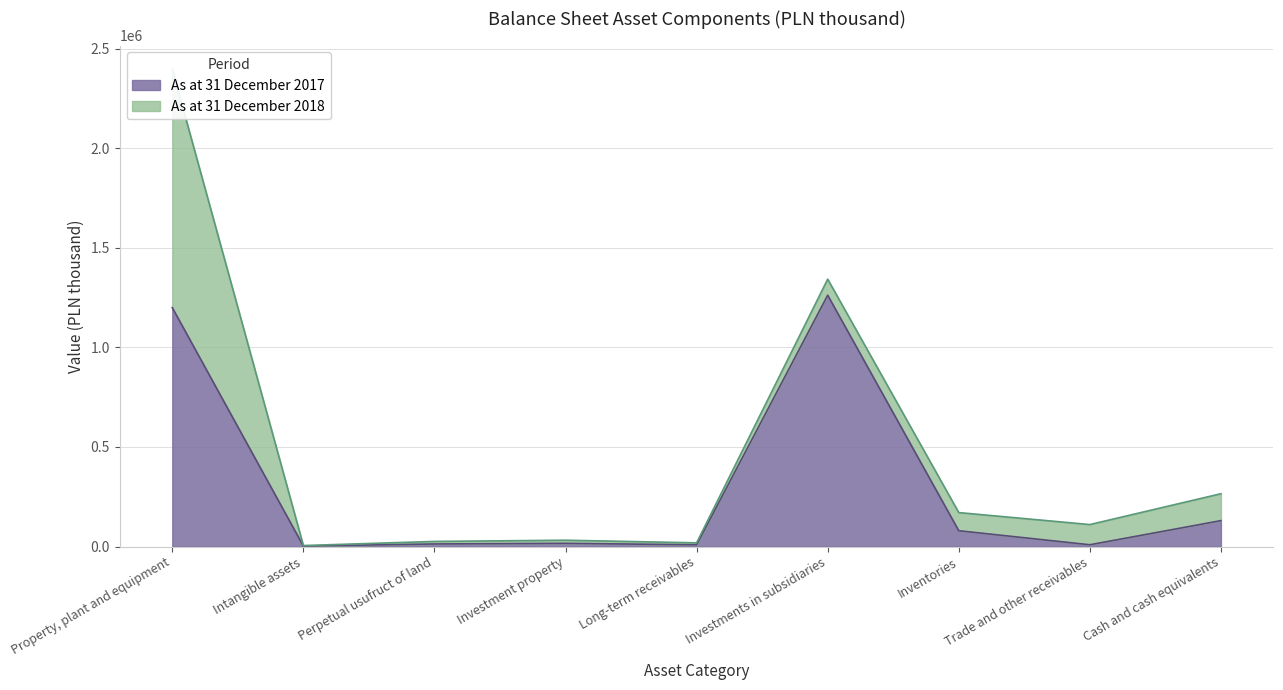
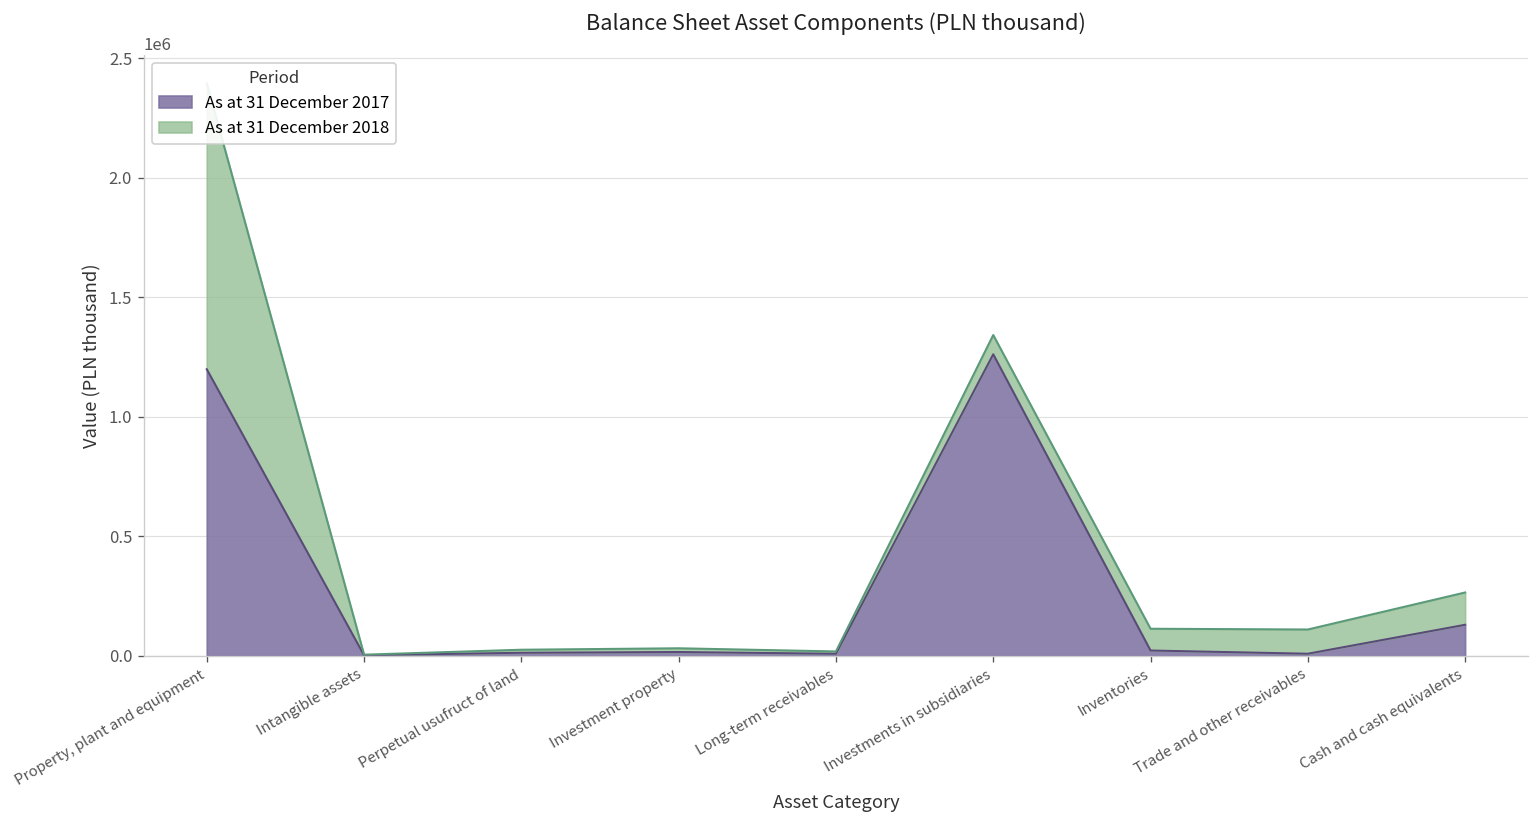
  {
    "As at 31 December 2017": {
      "Property, plant and equipment": 1200000,
      "Perpetual usufruct of land": 10000,
      "Investment property": 20000,
      "Investments in subsidiaries": 1260000,
-     "Inventories": 80000,
+     "Inventories": 20000,
      "Trade and other receivables": 10000,
      "Cash and cash equivalents": 130000
    },
    "As at 31 December 2018": {
      "Perpetual usufruct of land": 10000,
      "Investment property": 20000,
      "Investments in subsidiaries": 80000,
      "Inventories": 90000,
      "Trade and other receivables": 100000,
      "Cash and cash equivalents": 140000
    }
  }
